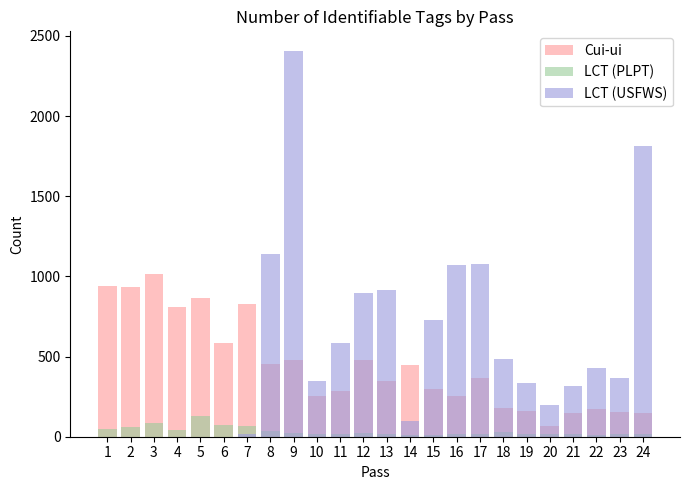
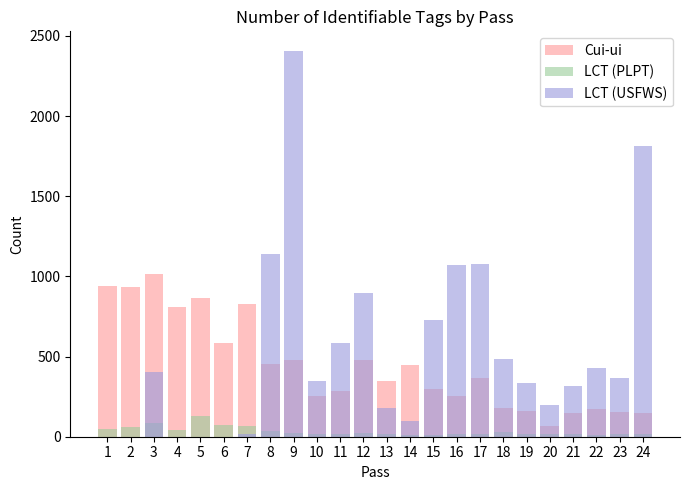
  {
    "Cui-ui": {
      "1": 940,
      "2": 930,
      "3": 1010,
      "4": 810,
      "5": 870,
      "6": 590,
      "7": 830,
      "14": 450
    },
    "LCT (USFWS)": {
      "1": 0,
      "2": 0,
-     "3": 0,
+     "3": 410,
      "4": 0,
      "5": 0,
      "6": 0,
      "8": 1140,
      "9": 2410,
      "10": 350,
      "11": 580,
      "12": 900,
-     "13": 920,
+     "13": 180,
      "15": 730,
      "16": 1070,
      "17": 1080,
      "18": 480,
      "19": 340,
      "20": 200,
      "21": 310,
      "22": 430,
      "23": 370,
      "24": 1810
    }
  }
